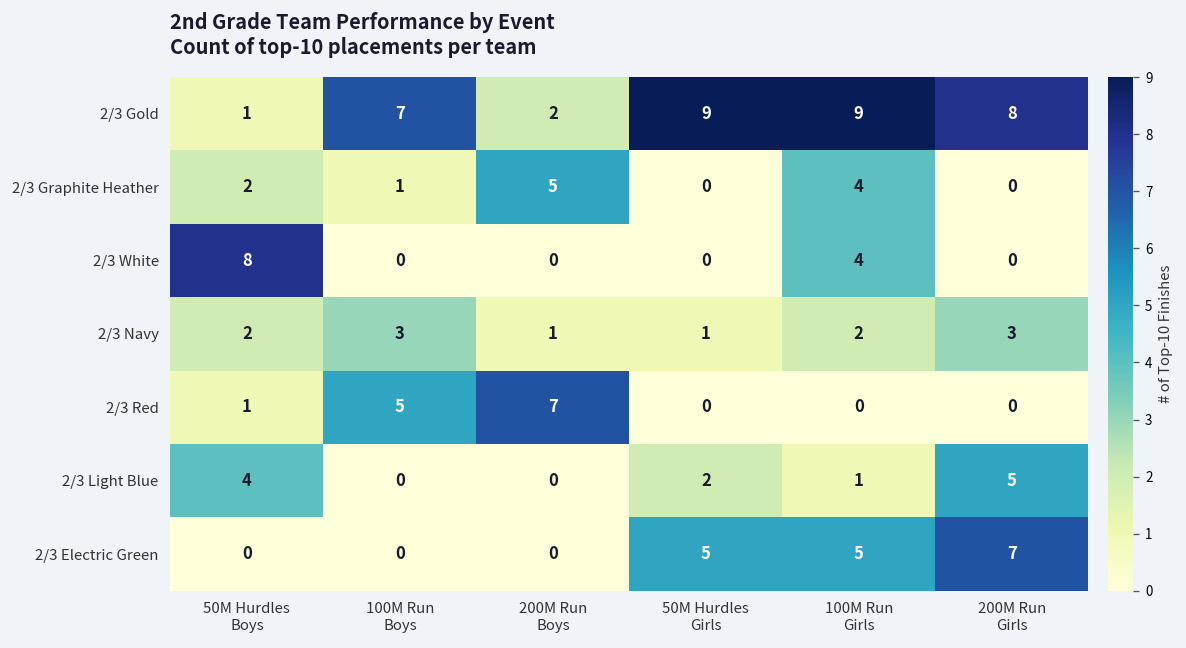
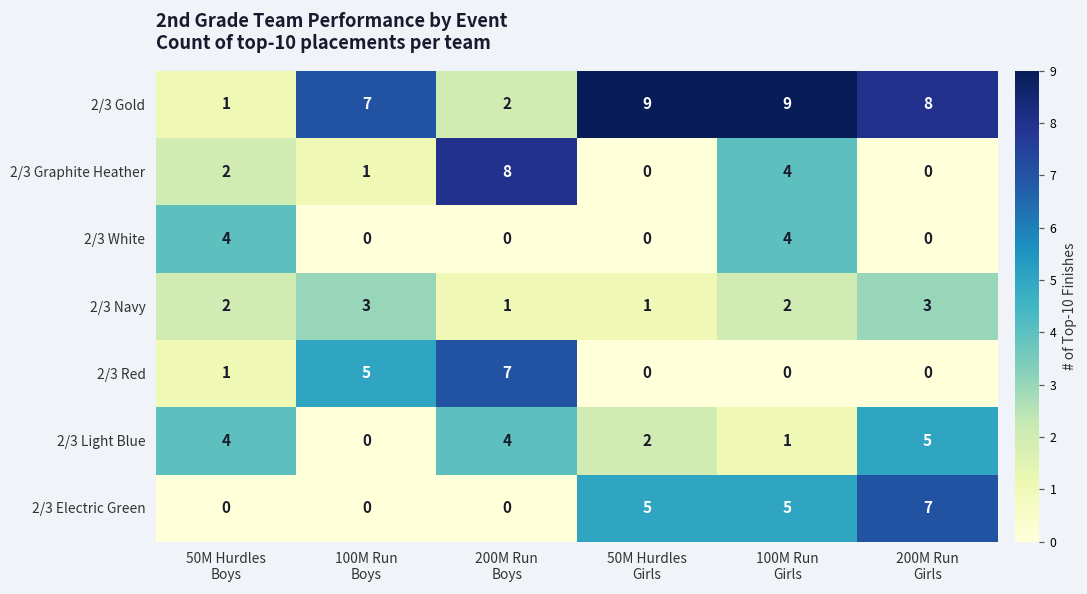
  {
    "2/3 Gold": {
      "50M Hurdles Boys": 1,
      "100M Run Boys": 7,
      "200M Run Boys": 2,
      "50M Hurdles Girls": 9,
      "100M Run Girls": 9,
      "200M Run Girls": 8
    },
    "2/3 Graphite Heather": {
      "50M Hurdles Boys": 2,
      "100M Run Boys": 1,
-     "200M Run Boys": 5,
+     "200M Run Boys": 8,
      "50M Hurdles Girls": 0,
      "100M Run Girls": 4,
      "200M Run Girls": 0
    },
    "2/3 White": {
-     "50M Hurdles Boys": 8,
+     "50M Hurdles Boys": 4,
      "100M Run Boys": 0,
      "200M Run Boys": 0,
      "50M Hurdles Girls": 0,
      "100M Run Girls": 4,
      "200M Run Girls": 0
    },
    "2/3 Navy": {
      "50M Hurdles Boys": 2,
      "100M Run Boys": 3,
      "200M Run Boys": 1,
      "50M Hurdles Girls": 1,
      "100M Run Girls": 2,
      "200M Run Girls": 3
    },
    "2/3 Red": {
      "50M Hurdles Boys": 1,
      "100M Run Boys": 5,
      "200M Run Boys": 7,
      "50M Hurdles Girls": 0,
      "100M Run Girls": 0,
      "200M Run Girls": 0
    },
    "2/3 Light Blue": {
      "50M Hurdles Boys": 4,
      "100M Run Boys": 0,
-     "200M Run Boys": 0,
+     "200M Run Boys": 4,
      "50M Hurdles Girls": 2,
      "100M Run Girls": 1,
      "200M Run Girls": 5
    },
    "2/3 Electric Green": {
      "50M Hurdles Boys": 0,
      "100M Run Boys": 0,
      "200M Run Boys": 0,
      "50M Hurdles Girls": 5,
      "100M Run Girls": 5,
      "200M Run Girls": 7
    }
  }
